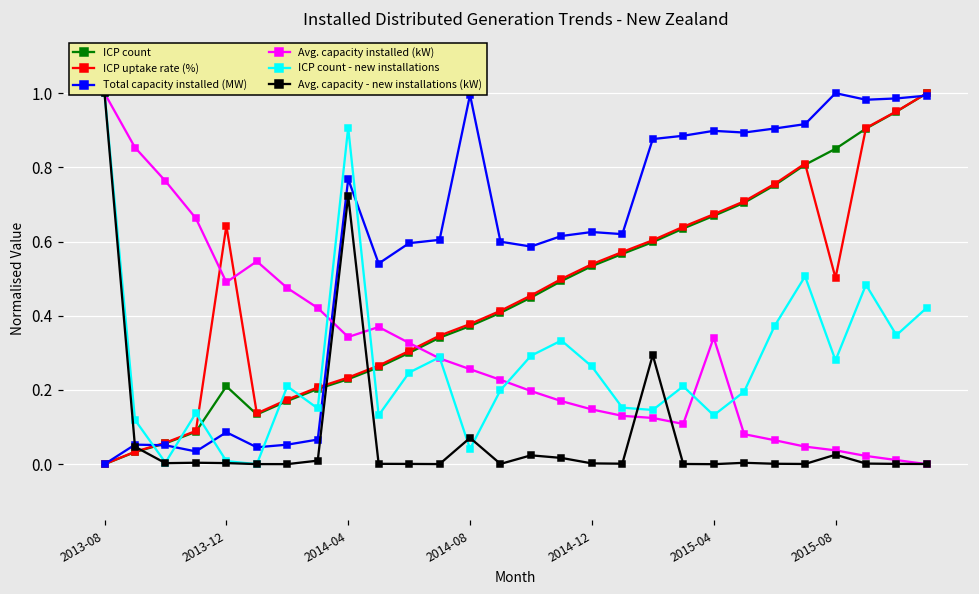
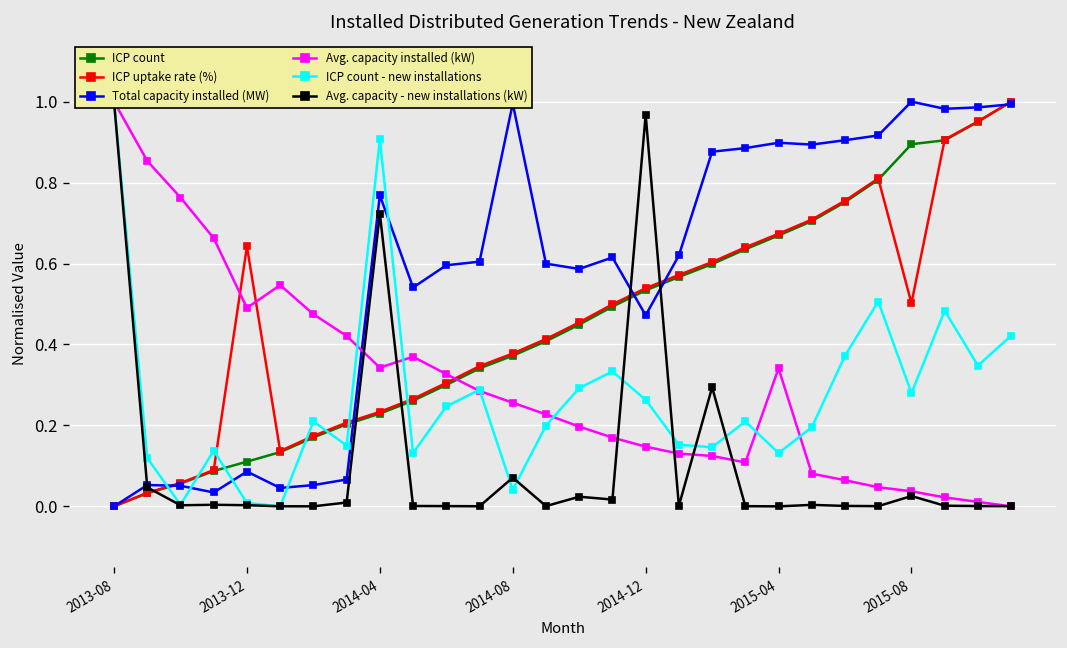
  {
    "ICP count": {
-     "2013-12": 0.21,
-     "2015-08": 0.85
+     "2013-12": 0.11,
+     "2015-08": 0.89
    },
    "ICP uptake rate (%)": {
      "2013-12": 0.64,
      "2015-08": 0.50
    },
    "Total capacity installed (MW)": {
      "2013-12": 0.09,
      "2014-04": 0.77,
-     "2014-12": 0.63,
+     "2014-12": 0.47,
      "2015-04": 0.90,
      "2015-08": 1.00
    },
    "Avg. capacity installed (kW)": {
      "2013-12": 0.49,
      "2014-04": 0.34,
      "2014-08": 0.26,
      "2014-12": 0.15,
      "2015-04": 0.34,
      "2015-08": 0.04
    },
    "ICP count - new installations": {
      "2014-04": 0.91,
      "2014-08": 0.04,
      "2014-12": 0.26,
      "2015-04": 0.13,
      "2015-08": 0.28
    },
    "Avg. capacity - new installations (kW)": {
      "2014-04": 0.72,
      "2014-08": 0.07,
-     "2014-12": 0.00,
+     "2014-12": 0.97,
      "2015-04": 0.00,
      "2015-08": 0.03
    }
  }
